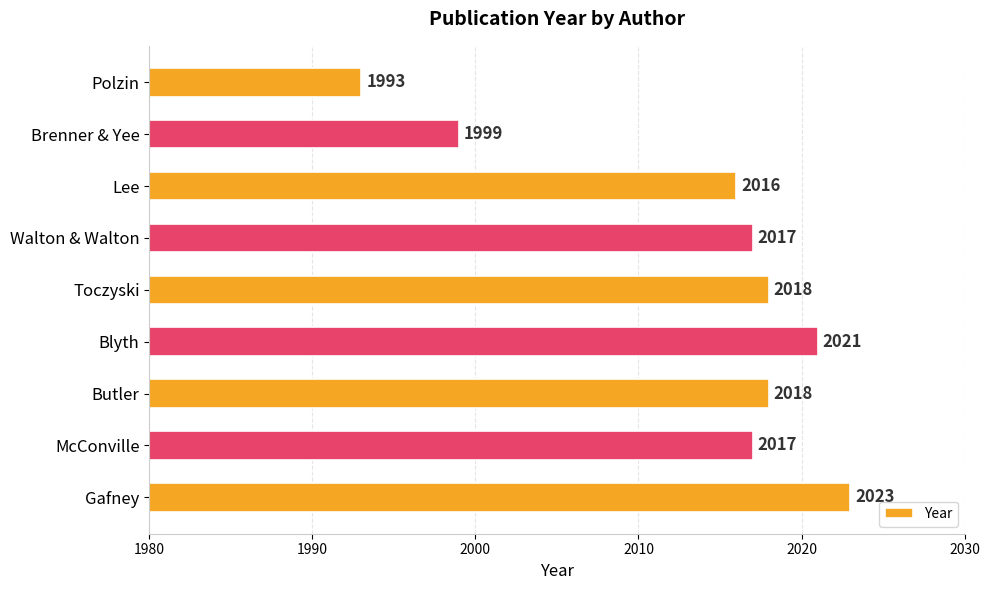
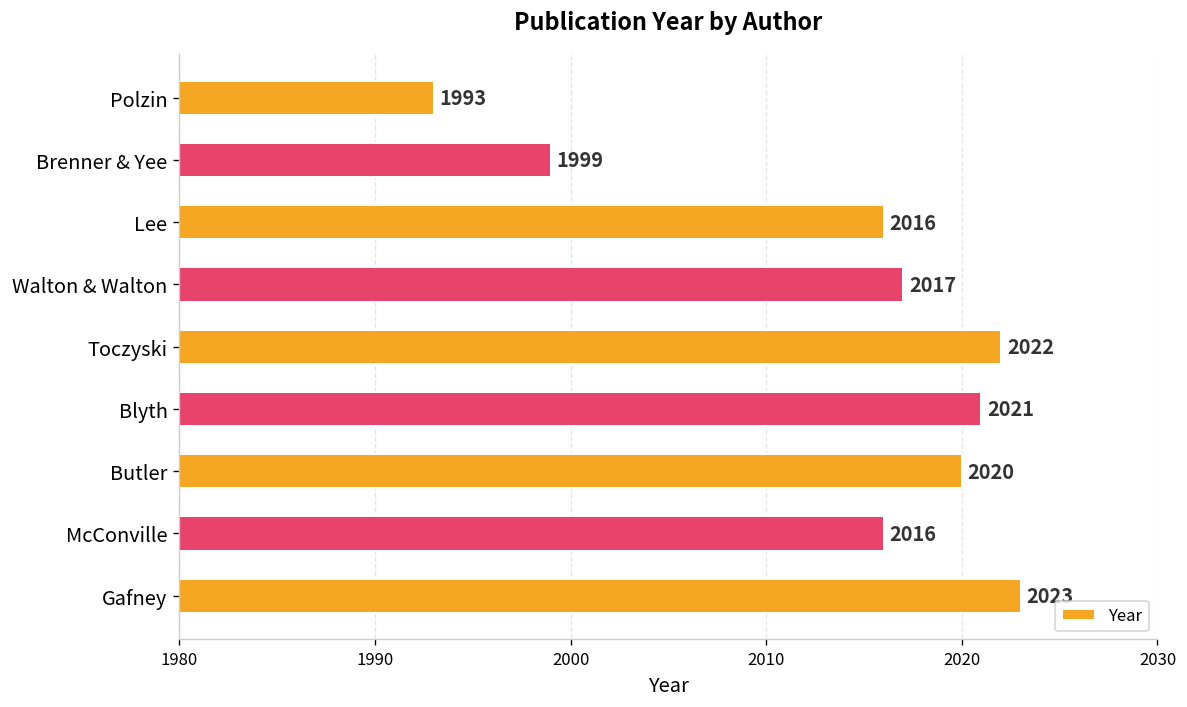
  {
    "Polzin": 1993,
    "Brenner & Yee": 1999,
    "Lee": 2016,
    "Walton & Walton": 2017,
-   "Toczyski": 2018,
+   "Toczyski": 2022,
    "Blyth": 2021,
-   "Butler": 2018,
-   "McConville": 2017
+   "Butler": 2020,
+   "McConville": 2016
  }
